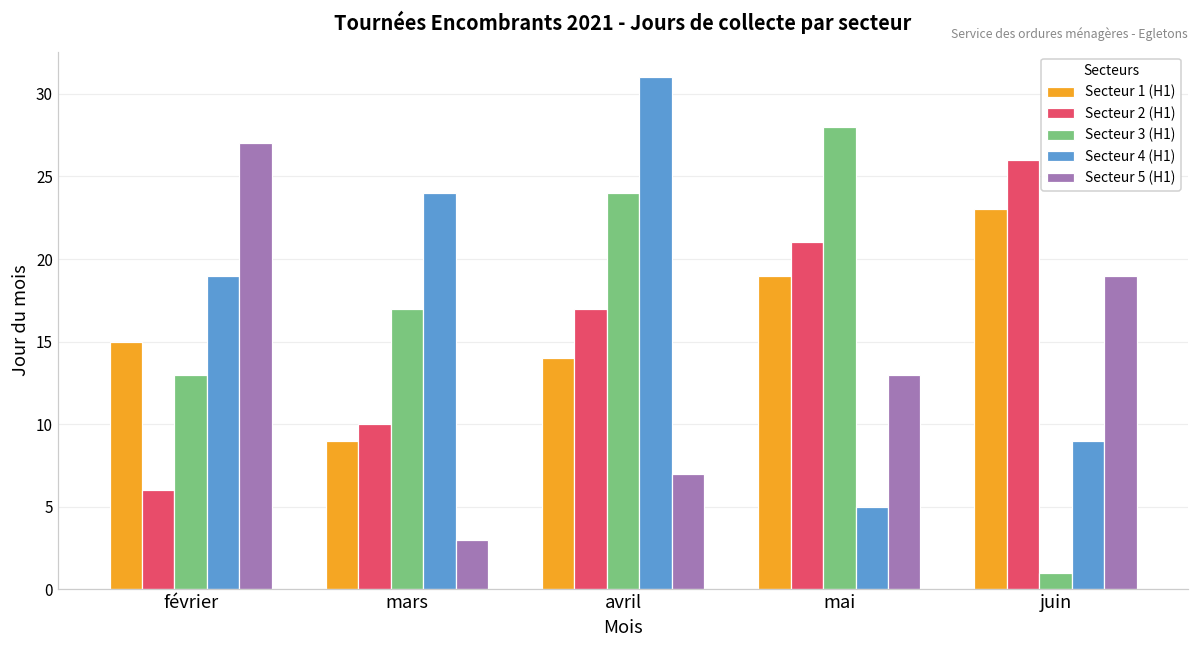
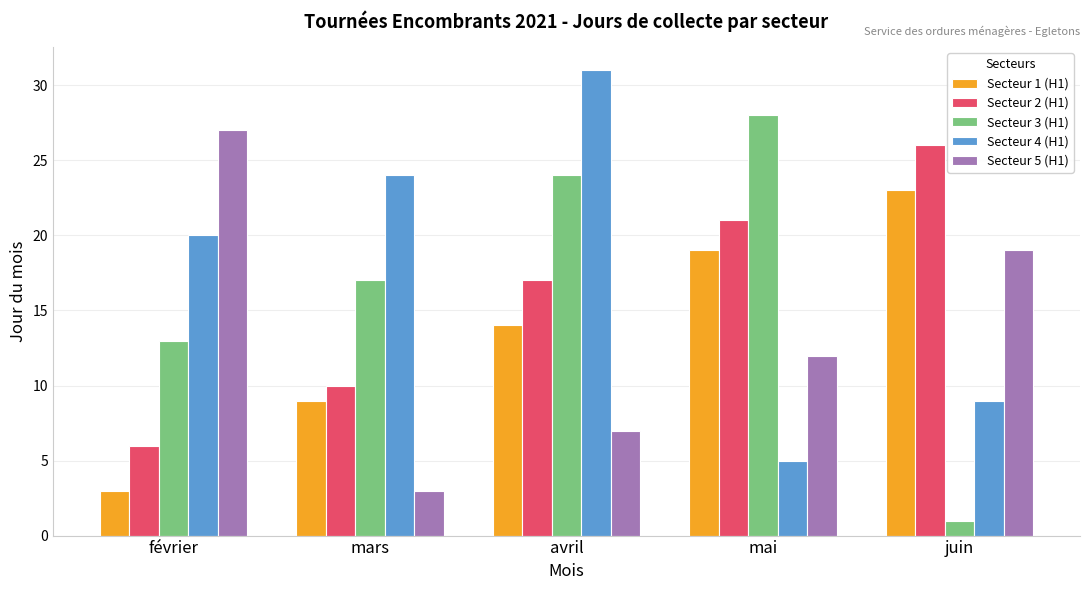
  {
    "Secteur 1 (H1)": {
-     "février": 15,
+     "février": 3,
      "mars": 9,
      "avril": 14,
      "mai": 19,
      "juin": 23
    },
    "Secteur 2 (H1)": {
      "février": 6,
      "mars": 10,
      "avril": 17,
      "mai": 21,
      "juin": 26
    },
    "Secteur 3 (H1)": {
      "février": 13,
      "mars": 17,
      "avril": 24,
      "mai": 28,
      "juin": 1
    },
    "Secteur 4 (H1)": {
-     "février": 19,
+     "février": 20,
      "mars": 24,
      "avril": 31,
      "mai": 5,
      "juin": 9
    },
    "Secteur 5 (H1)": {
      "février": 27,
      "mars": 3,
      "avril": 7,
-     "mai": 13,
+     "mai": 12,
      "juin": 19
    }
  }
